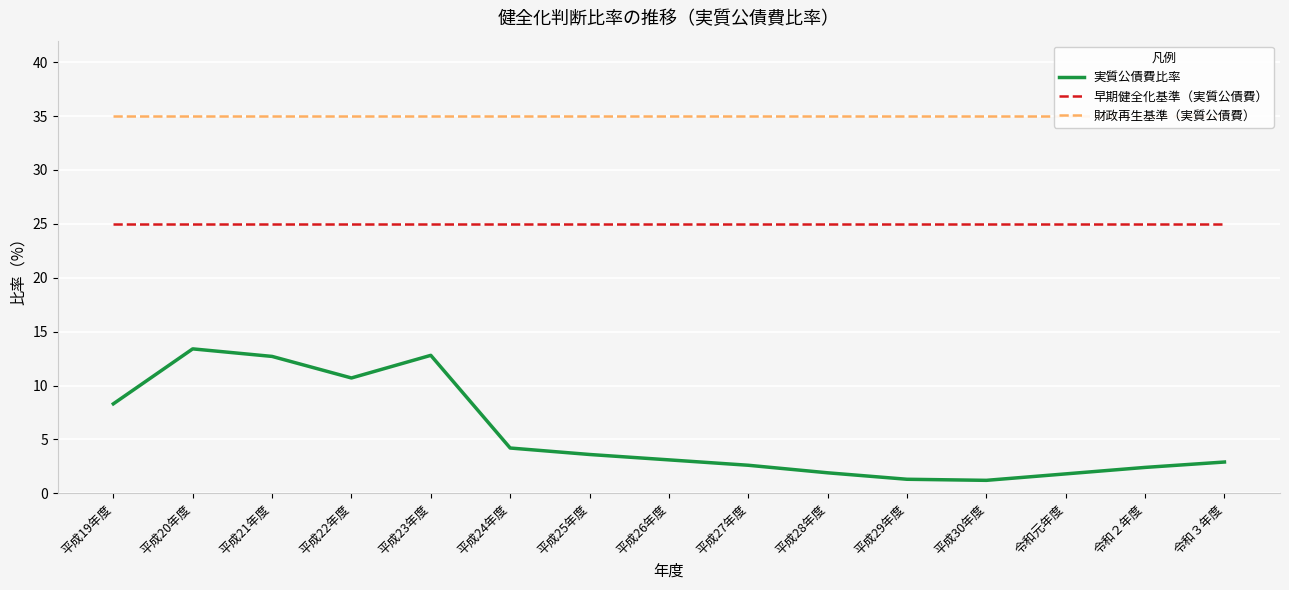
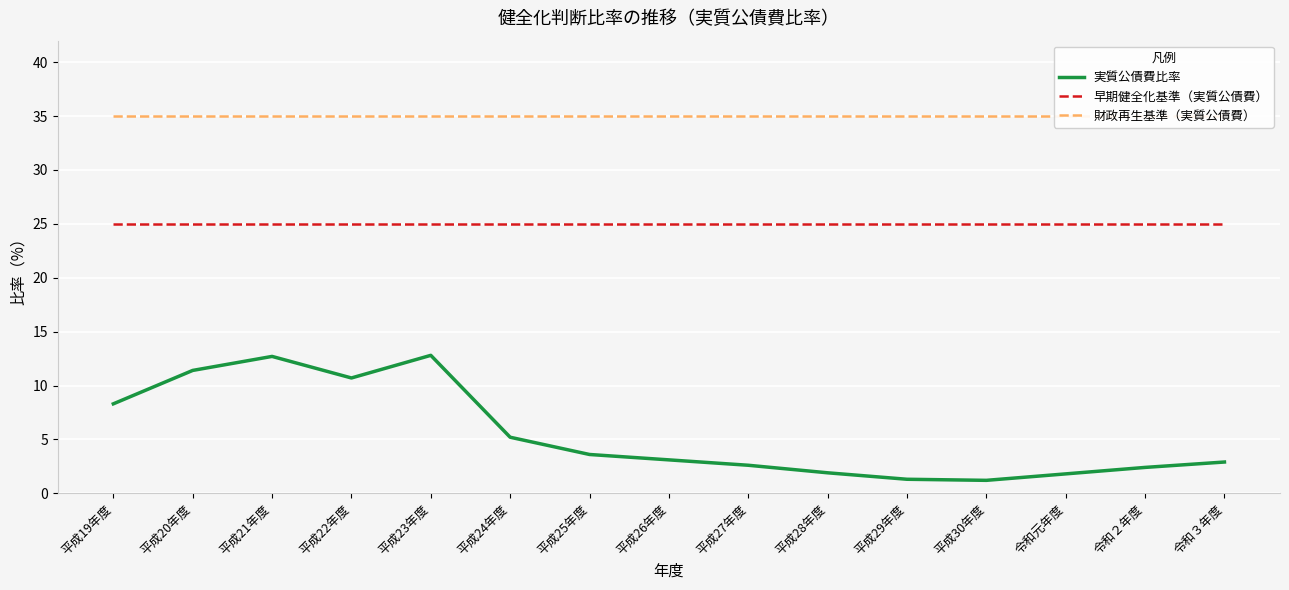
  {
    "実質公債費比率": {
      "平成19年度": 8.3,
-     "平成20年度": 13.4,
+     "平成20年度": 11.4,
      "平成21年度": 12.7,
      "平成22年度": 10.7,
      "平成23年度": 12.8,
-     "平成24年度": 4.2,
+     "平成24年度": 5.2,
      "平成25年度": 3.6,
      "平成26年度": 3.1,
      "平成27年度": 2.6,
      "平成28年度": 1.9,
      "平成29年度": 1.3,
      "平成30年度": 1.2,
      "令和元年度": 1.8,
      "令和２年度": 2.4,
      "令和３年度": 2.9
    },
    "早期健全化基準（実質公債費）": {
      "平成19年度": 25.0,
      "平成20年度": 25.0,
      "平成21年度": 25.0,
      "平成22年度": 25.0,
      "平成23年度": 25.0,
      "平成24年度": 25.0,
      "平成25年度": 25.0,
      "平成26年度": 25.0,
      "平成27年度": 25.0,
      "平成28年度": 25.0,
      "平成29年度": 25.0,
      "平成30年度": 25.0,
      "令和元年度": 25.0,
      "令和２年度": 25.0,
      "令和３年度": 25.0
    },
    "財政再生基準（実質公債費）": {
      "平成19年度": 35.0,
      "平成20年度": 35.0,
      "平成21年度": 35.0,
      "平成22年度": 35.0,
      "平成23年度": 35.0,
      "平成24年度": 35.0,
      "平成25年度": 35.0,
      "平成26年度": 35.0,
      "平成27年度": 35.0,
      "平成28年度": 35.0,
      "平成29年度": 35.0,
      "平成30年度": 35.0
    }
  }
